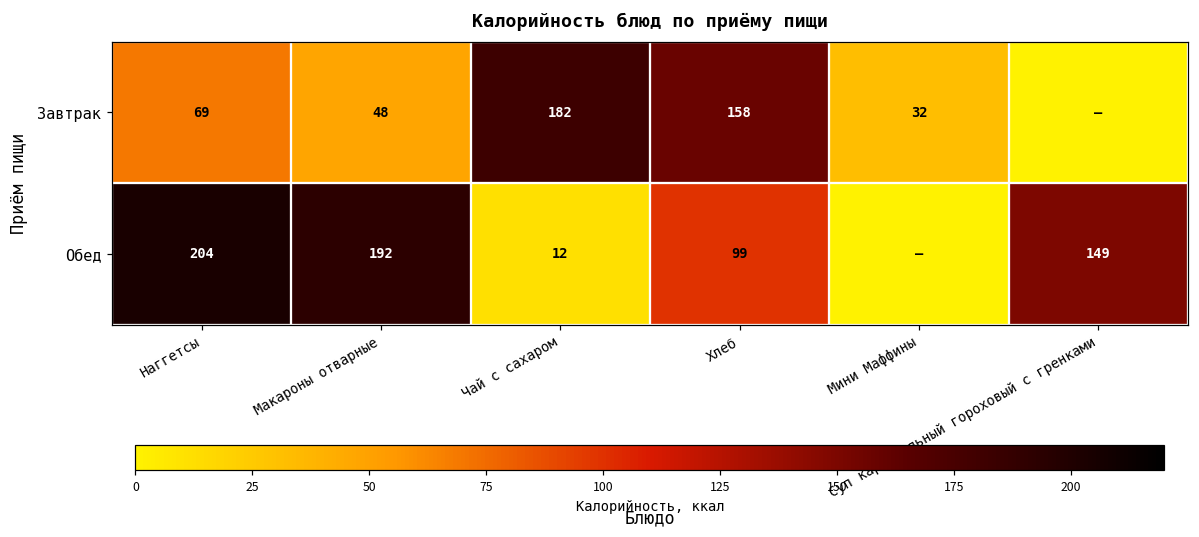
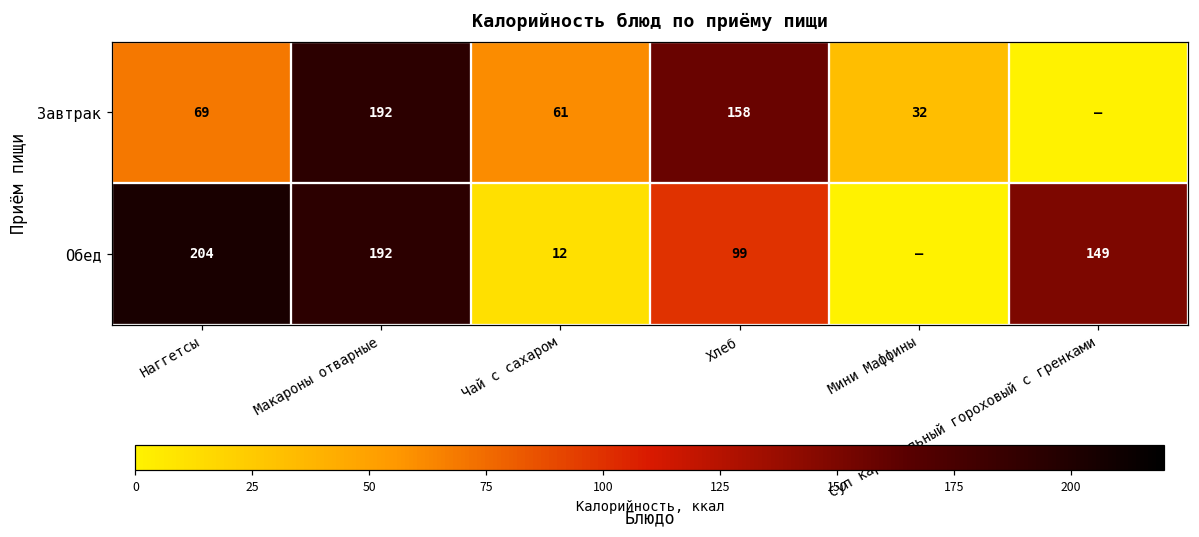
  {
    "Завтрак": {
      "Наггетсы": 69,
-     "Макароны отварные": 48,
-     "Чай с сахаром": 182,
+     "Макароны отварные": 192,
+     "Чай с сахаром": 61,
      "Хлеб": 158,
      "Мини Маффины": 32
    },
    "Обед": {
      "Наггетсы": 204,
      "Макароны отварные": 192,
      "Чай с сахаром": 12,
      "Хлеб": 99,
      "Суп картофельный гороховый с гренками": 149
    }
  }
